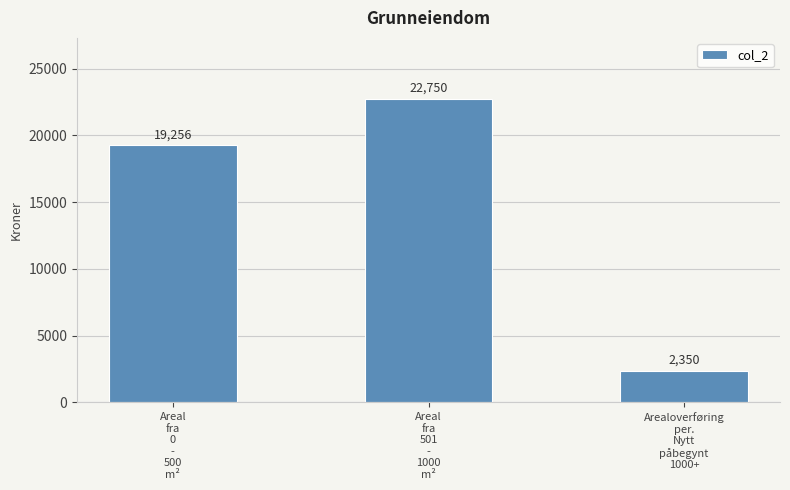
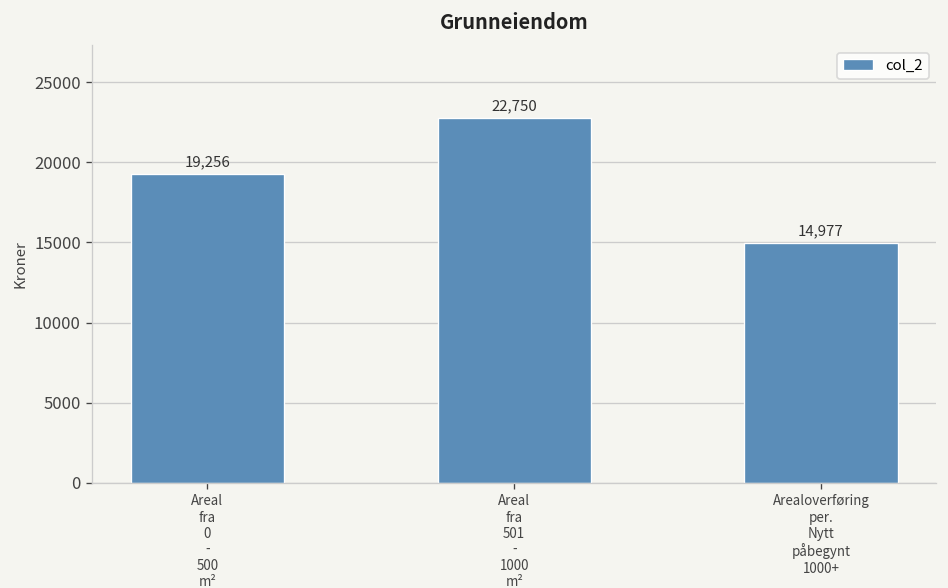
  {
    "Areal fra 0 - 500 m²": "19,256",
    "Areal fra 501 - 1000 m²": "22,750",
-   "Arealoverføring per. Nytt påbegynt 1000+": "2,350"
+   "Arealoverføring per. Nytt påbegynt 1000+": "14,977"
  }
